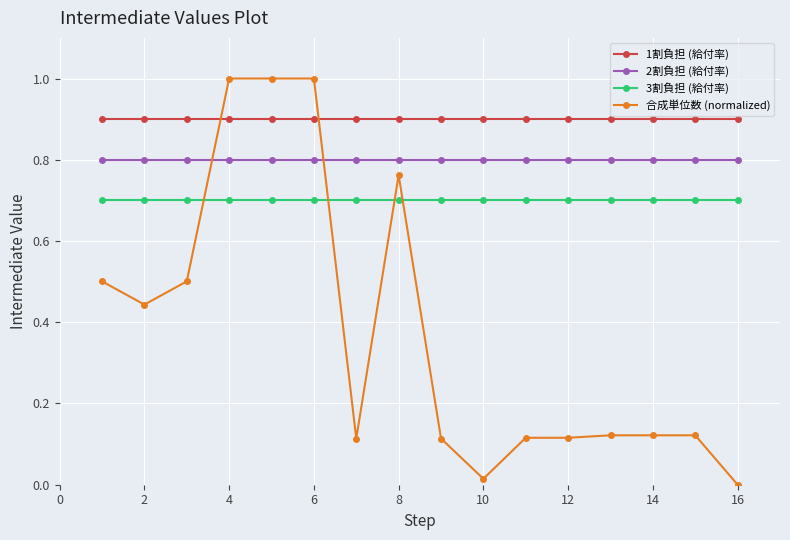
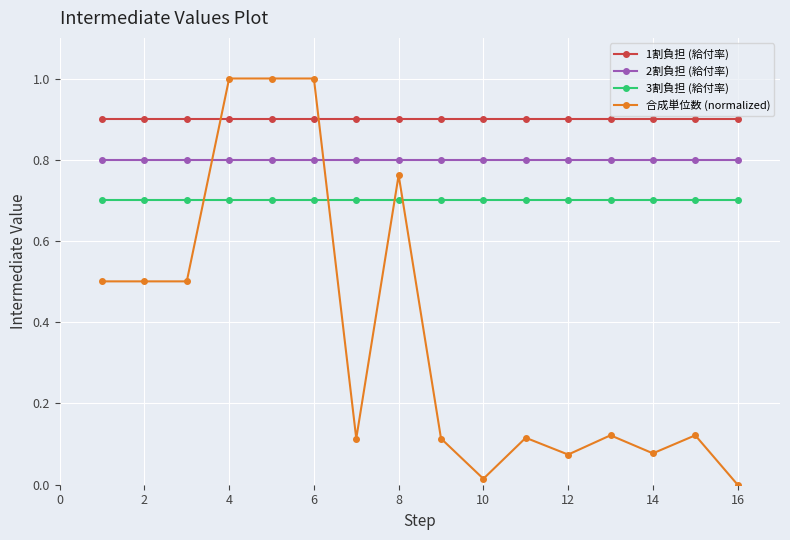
  {
    "1割負担 (給付率)": {
      "2": 0.90,
      "4": 0.90,
      "6": 0.90,
      "8": 0.90,
      "10": 0.90,
      "12": 0.90,
      "14": 0.90,
      "16": 0.90
    },
    "2割負担 (給付率)": {
      "2": 0.80,
      "4": 0.80,
      "6": 0.80,
      "8": 0.80,
      "10": 0.80,
      "12": 0.80,
      "14": 0.80,
      "16": 0.80
    },
    "3割負担 (給付率)": {
      "2": 0.70,
      "4": 0.70,
      "6": 0.70,
      "8": 0.70,
      "10": 0.70,
      "12": 0.70,
      "14": 0.70,
      "16": 0.70
    },
    "合成単位数 (normalized)": {
-     "2": 0.44,
+     "2": 0.50,
      "4": 1.00,
      "6": 1.00,
      "8": 0.76,
      "10": 0.01,
-     "12": 0.12,
-     "14": 0.12,
+     "12": 0.07,
+     "14": 0.08,
      "16": 0.00
    }
  }
